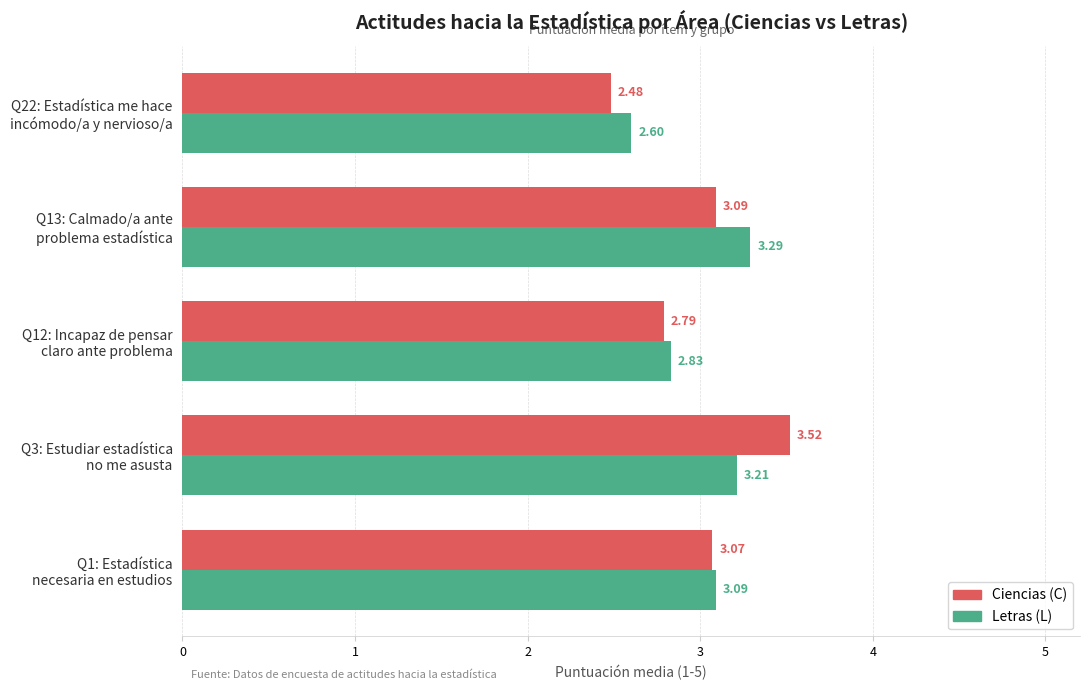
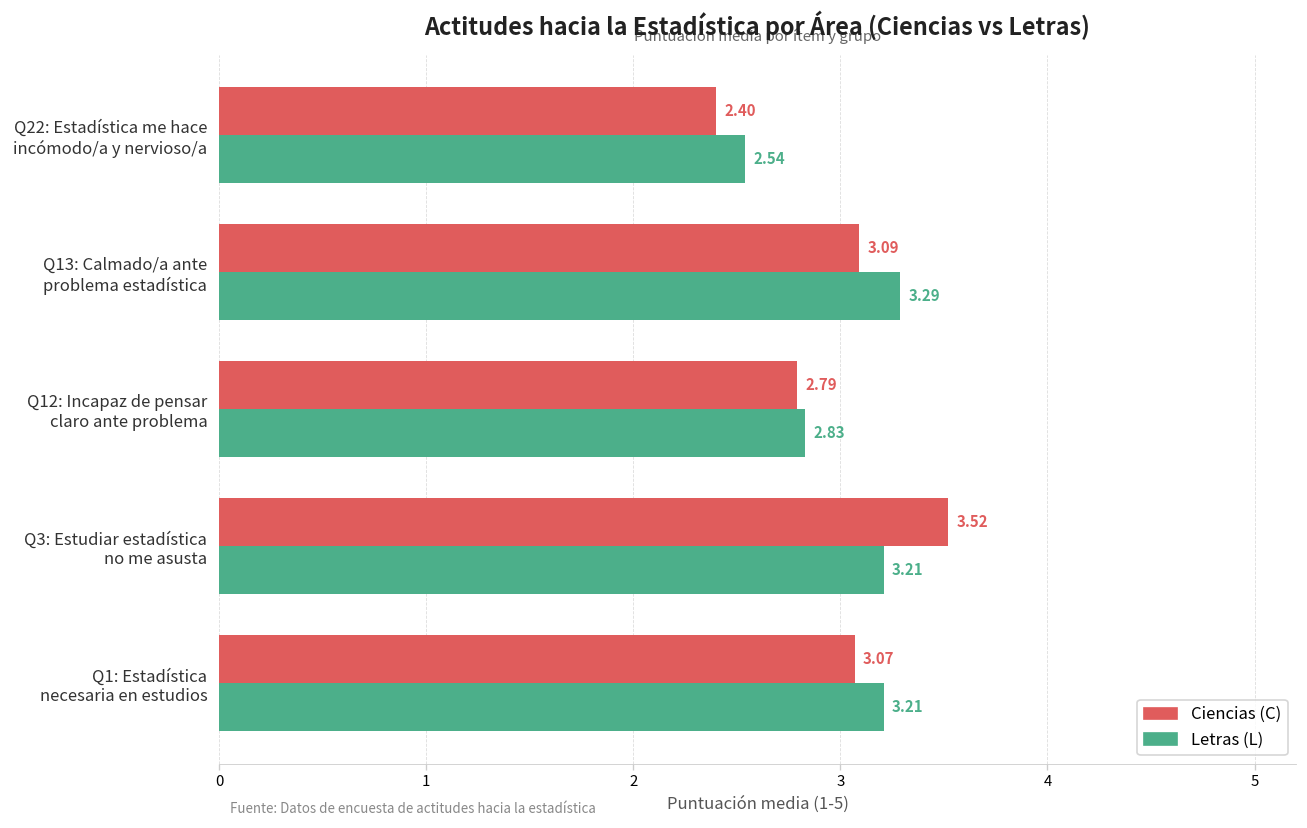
  {
    "Ciencias (C)": {
-     "Q22: Estadística me hace incómodo/a y nervioso/a": 2.48,
+     "Q22: Estadística me hace incómodo/a y nervioso/a": 2.40,
      "Q13: Calmado/a ante problema estadística": 3.09,
      "Q12: Incapaz de pensar claro ante problema": 2.79,
      "Q3: Estudiar estadística no me asusta": 3.52,
      "Q1: Estadística necesaria en estudios": 3.07
    },
    "Letras (L)": {
-     "Q22: Estadística me hace incómodo/a y nervioso/a": 2.60,
+     "Q22: Estadística me hace incómodo/a y nervioso/a": 2.54,
      "Q13: Calmado/a ante problema estadística": 3.29,
      "Q12: Incapaz de pensar claro ante problema": 2.83,
      "Q3: Estudiar estadística no me asusta": 3.21,
-     "Q1: Estadística necesaria en estudios": 3.09
+     "Q1: Estadística necesaria en estudios": 3.21
    }
  }
